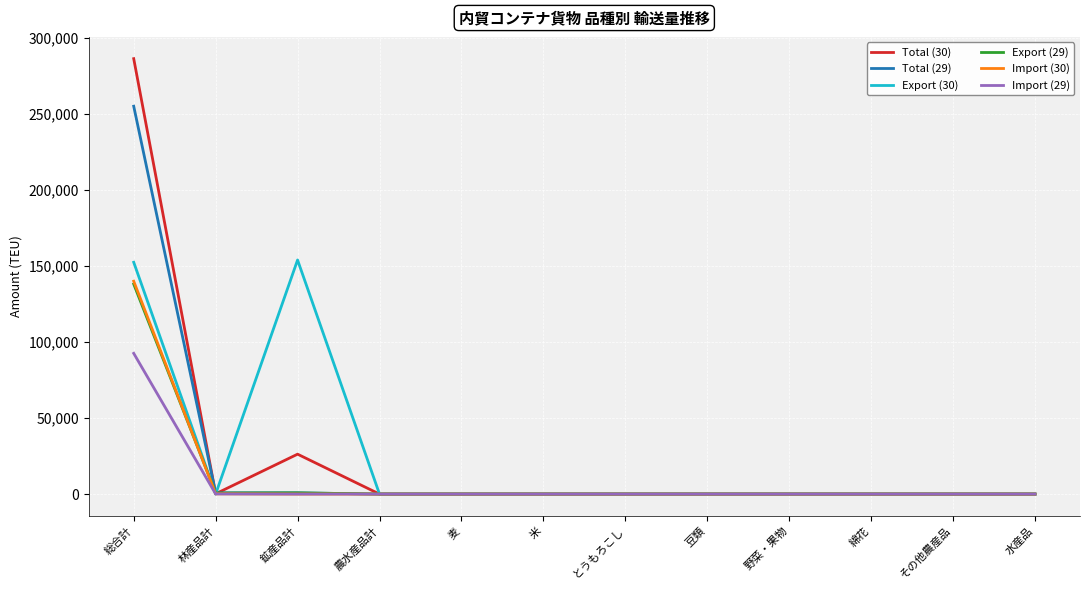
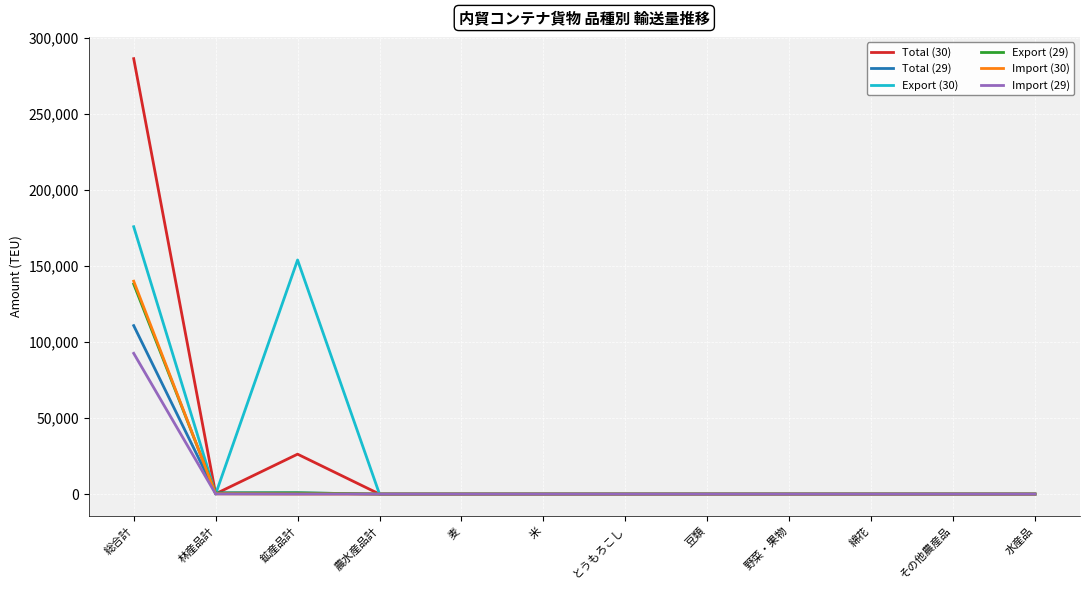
  {
    "Total (30)": {
      "総合計": "286,000",
      "鉱産品計": "26,000"
    },
    "Total (29)": {
-     "総合計": "255,000"
+     "総合計": "111,000"
    },
    "Export (30)": {
-     "総合計": "152,000",
+     "総合計": "176,000",
      "鉱産品計": "154,000"
    },
    "Export (29)": {
      "総合計": "138,000"
    },
    "Import (30)": {
      "総合計": "140,000"
    },
    "Import (29)": {
      "総合計": "93,000"
    }
  }
